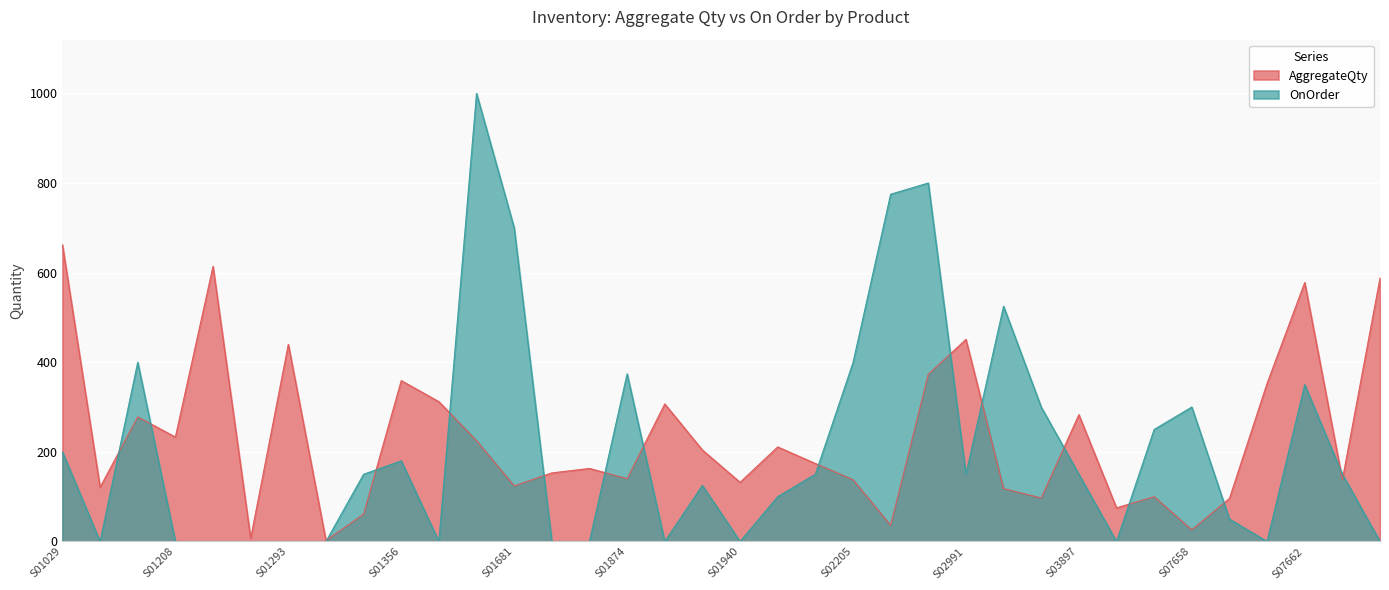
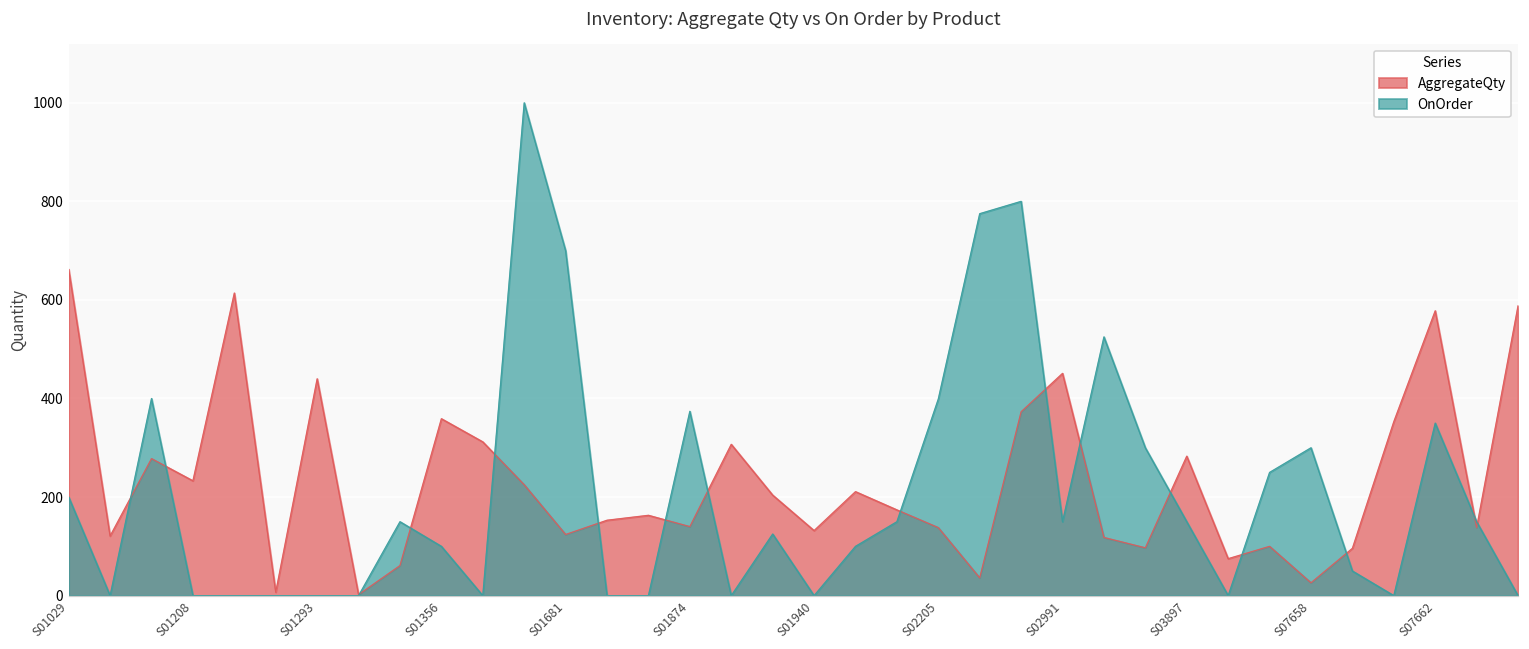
  {
    "AggregateQty": {
      "S01029": 660,
      "S01208": 230,
      "S01293": 440,
      "S01356": 360,
      "S01681": 120,
      "S01874": 140,
      "S01940": 130,
      "S02205": 140,
      "S02991": 450,
      "S03897": 280,
      "S07658": 30,
      "S07662": 580
    },
    "OnOrder": {
      "S01029": 200,
      "S01208": 0,
      "S01293": 0,
-     "S01356": 180,
+     "S01356": 100,
      "S01681": 700,
      "S01874": 370,
      "S01940": 0,
      "S02205": 400,
      "S02991": 150,
      "S03897": 150,
      "S07658": 300,
      "S07662": 350
    }
  }
